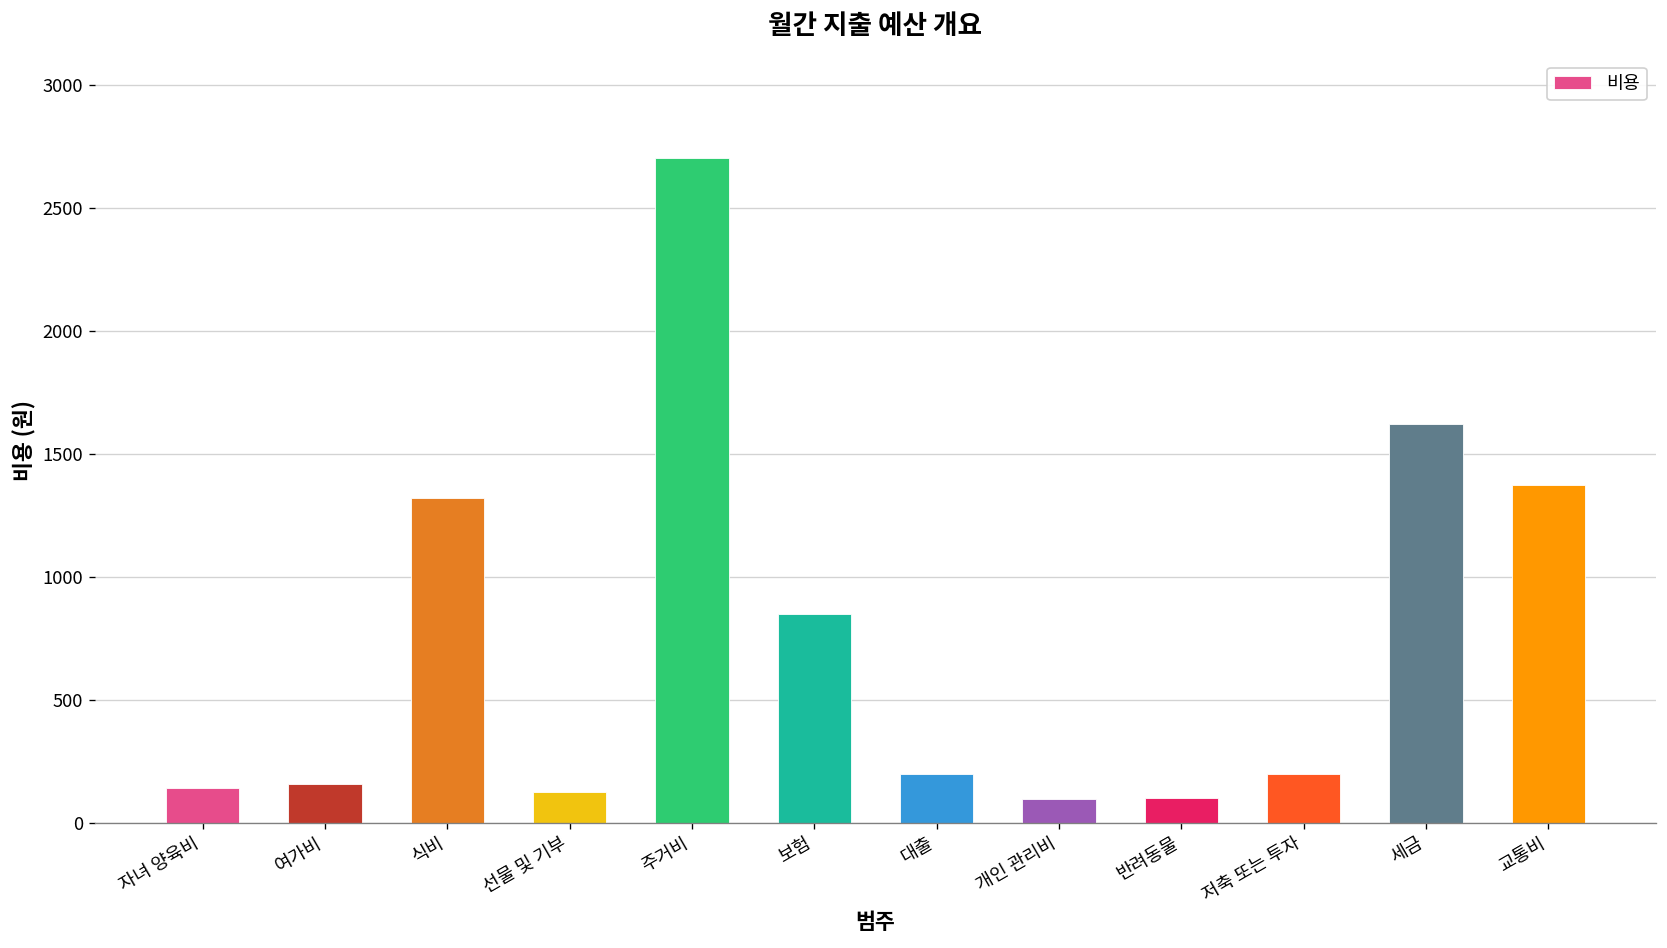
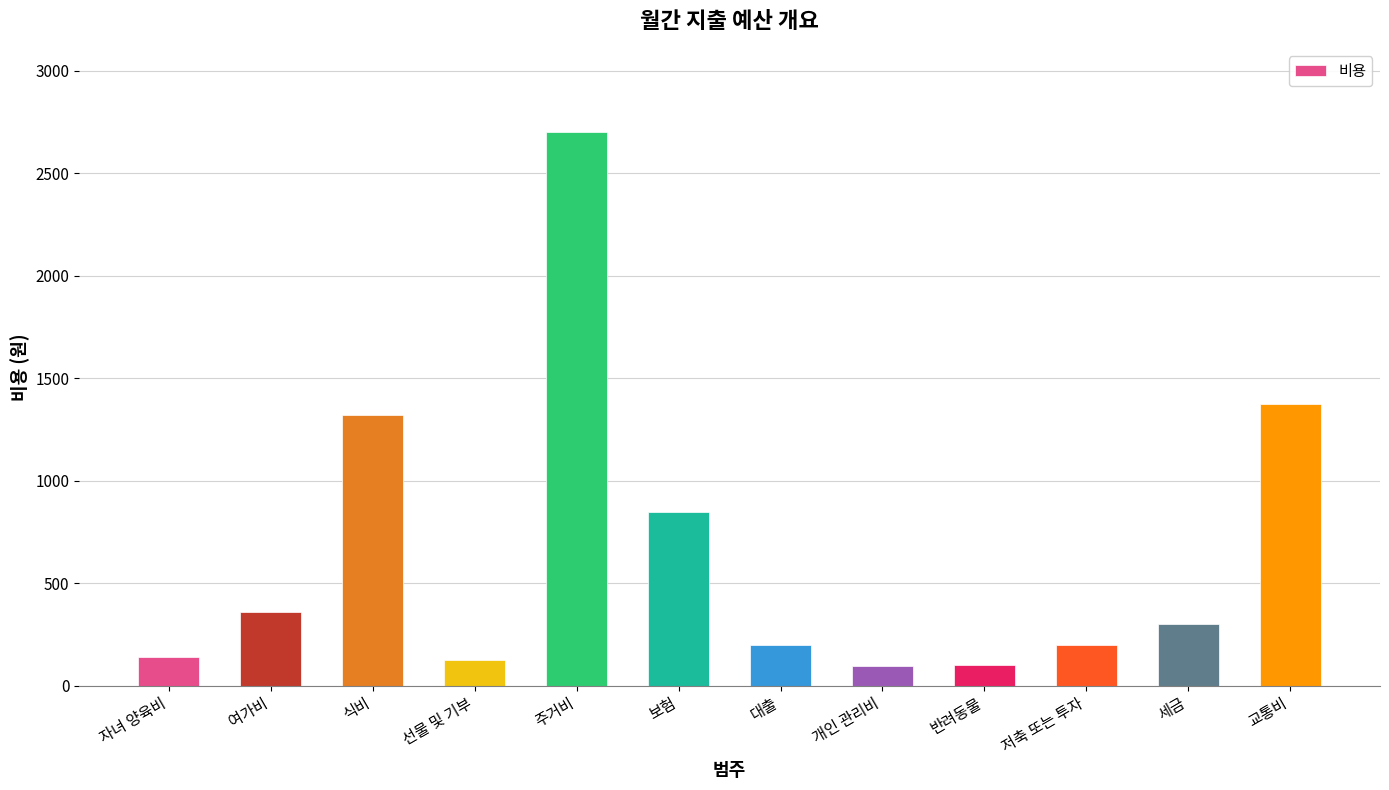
  {
    "자녀 양육비": 140,
-   "여가비": 160,
+   "여가비": 360,
    "식비": 1320,
    "선물 및 기부": 130,
    "주거비": 2700,
    "보험": 850,
    "대출": 200,
    "개인 관리비": 100,
    "반려동물": 100,
    "저축 또는 투자": 200,
-   "세금": 1620,
+   "세금": 300,
    "교통비": 1380
  }
